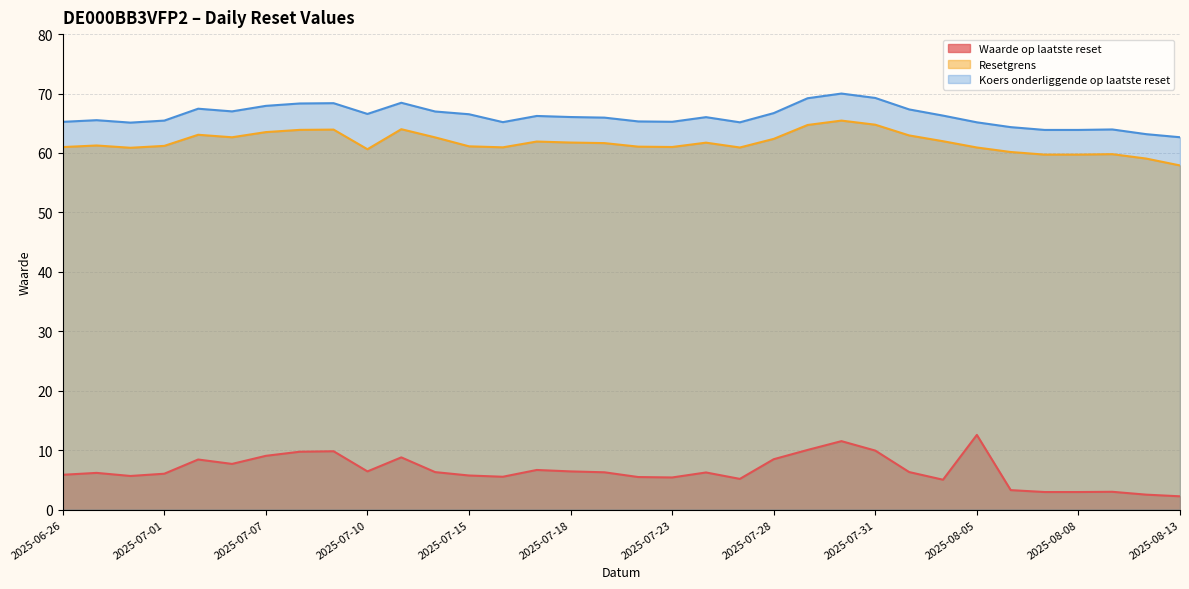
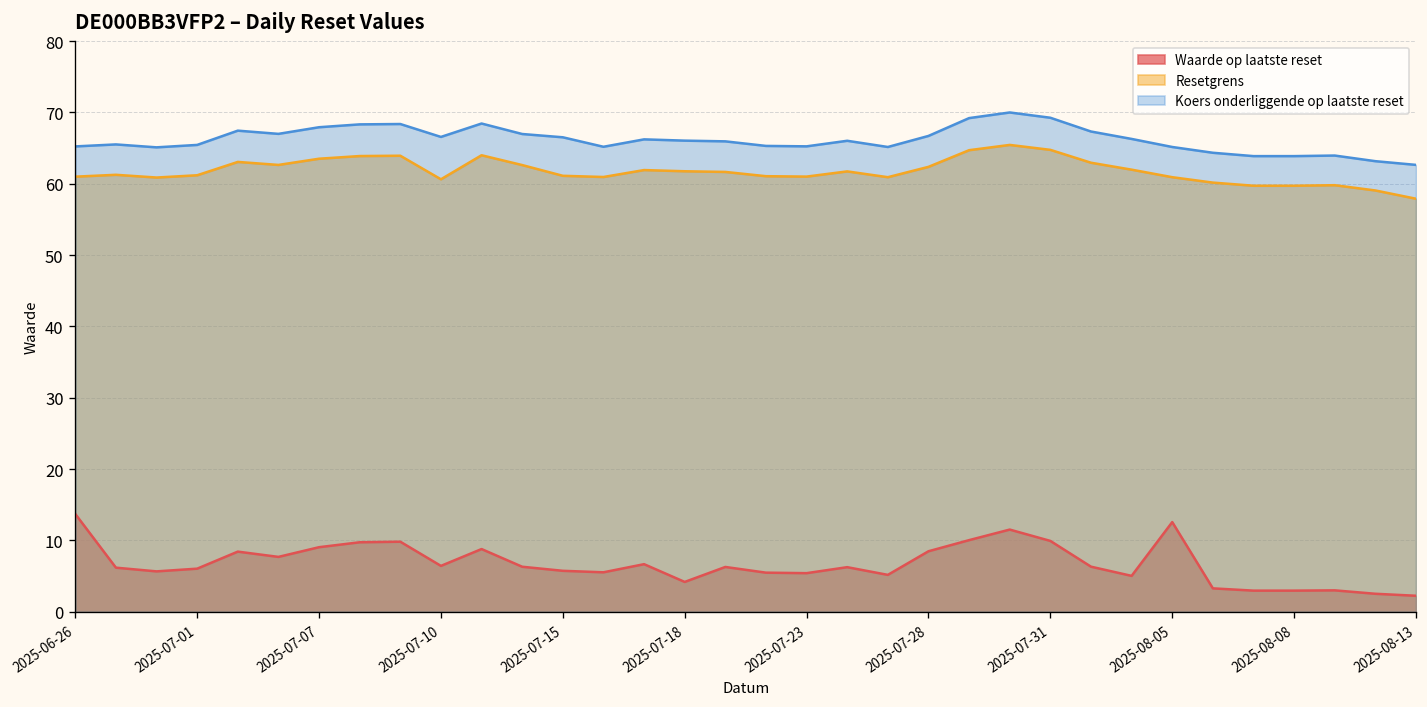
  {
    "Waarde op laatste reset": {
-     "2025-06-26": 6,
+     "2025-06-26": 14,
      "2025-07-01": 6,
      "2025-07-07": 9,
      "2025-07-10": 6,
      "2025-07-15": 6,
-     "2025-07-18": 6,
+     "2025-07-18": 4,
      "2025-07-23": 5,
      "2025-07-28": 8,
      "2025-07-31": 10,
      "2025-08-05": 13,
      "2025-08-08": 3,
      "2025-08-13": 2
    },
    "Resetgrens": {
      "2025-06-26": 61,
      "2025-07-01": 61,
      "2025-07-07": 64,
      "2025-07-10": 61,
      "2025-07-15": 61,
      "2025-07-18": 62,
      "2025-07-23": 61,
      "2025-07-28": 62,
      "2025-07-31": 65,
      "2025-08-05": 61,
      "2025-08-08": 60,
      "2025-08-13": 58
    },
    "Koers onderliggende op laatste reset": {
      "2025-06-26": 65,
      "2025-07-01": 65,
      "2025-07-07": 68,
      "2025-07-10": 67,
      "2025-07-15": 67,
      "2025-07-18": 66,
      "2025-07-23": 65,
      "2025-07-28": 67,
      "2025-07-31": 69,
      "2025-08-05": 65,
      "2025-08-08": 64,
      "2025-08-13": 63
    }
  }
